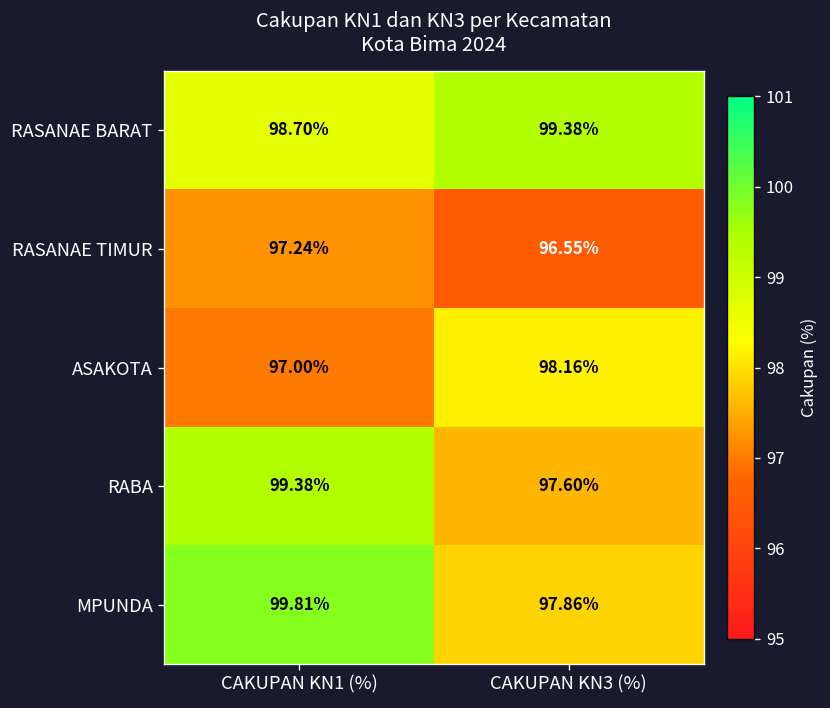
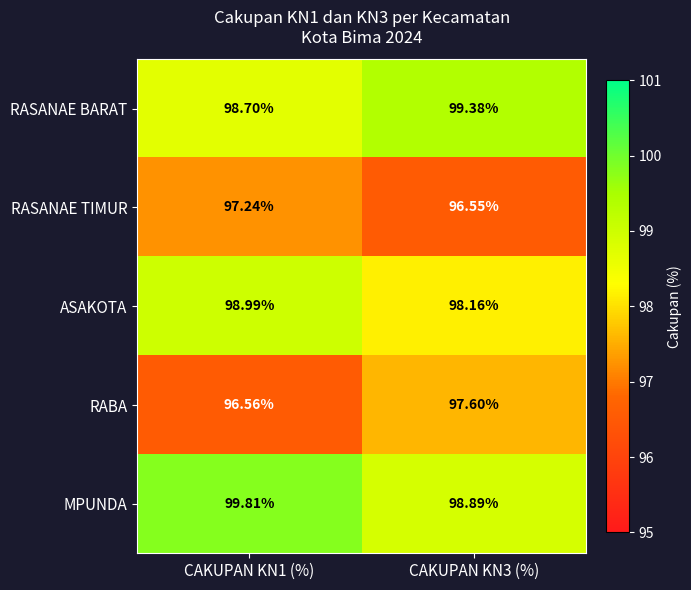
  {
    "RASANAE BARAT": {
      "CAKUPAN KN1 (%)": "98.70%",
      "CAKUPAN KN3 (%)": "99.38%"
    },
    "RASANAE TIMUR": {
      "CAKUPAN KN1 (%)": "97.24%",
      "CAKUPAN KN3 (%)": "96.55%"
    },
    "ASAKOTA": {
-     "CAKUPAN KN1 (%)": "97.00%",
+     "CAKUPAN KN1 (%)": "98.99%",
      "CAKUPAN KN3 (%)": "98.16%"
    },
    "RABA": {
-     "CAKUPAN KN1 (%)": "99.38%",
+     "CAKUPAN KN1 (%)": "96.56%",
      "CAKUPAN KN3 (%)": "97.60%"
    },
    "MPUNDA": {
      "CAKUPAN KN1 (%)": "99.81%",
-     "CAKUPAN KN3 (%)": "97.86%"
+     "CAKUPAN KN3 (%)": "98.89%"
    }
  }
